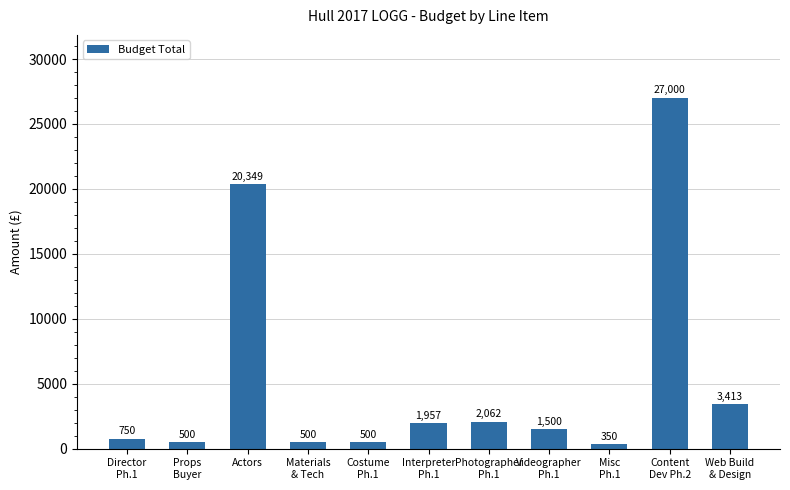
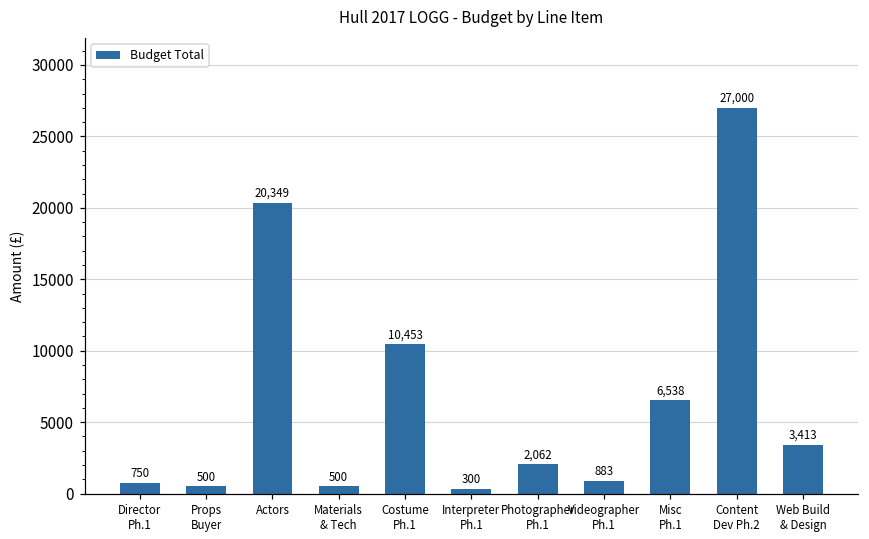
  {
    "Director Ph.1": "750",
    "Props Buyer": "500",
    "Actors": "20,349",
    "Materials & Tech": "500",
-   "Costume Ph.1": "500",
-   "Interpreter Ph.1": "1,957",
+   "Costume Ph.1": "10,453",
+   "Interpreter Ph.1": "300",
    "Photographer Ph.1": "2,062",
-   "Videographer Ph.1": "1,500",
-   "Misc Ph.1": "350",
+   "Videographer Ph.1": "883",
+   "Misc Ph.1": "6,538",
    "Content Dev Ph.2": "27,000",
    "Web Build & Design": "3,413"
  }
